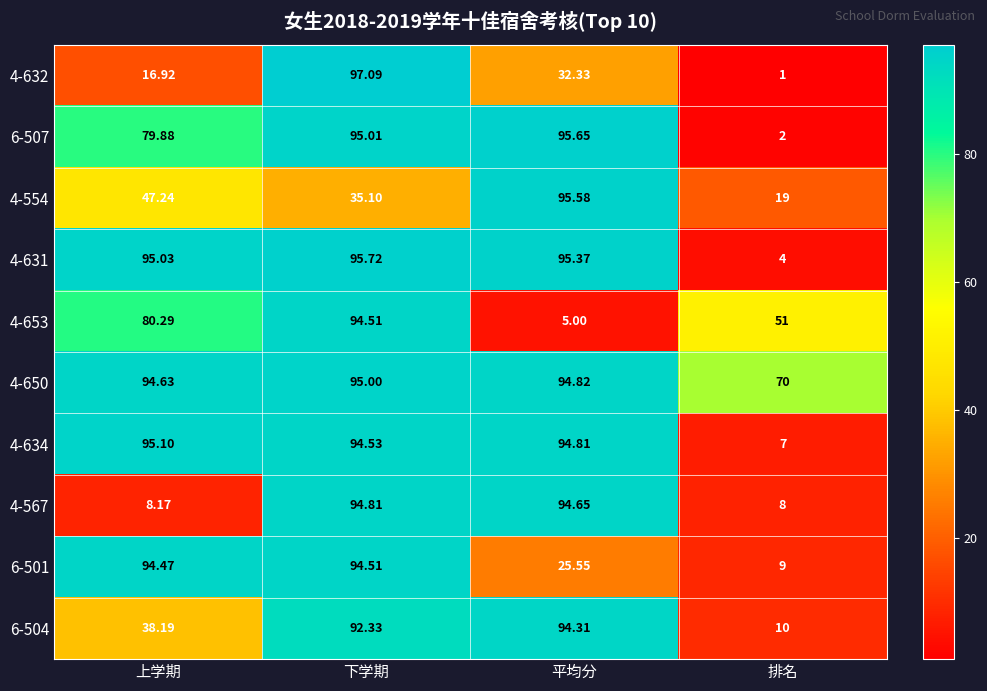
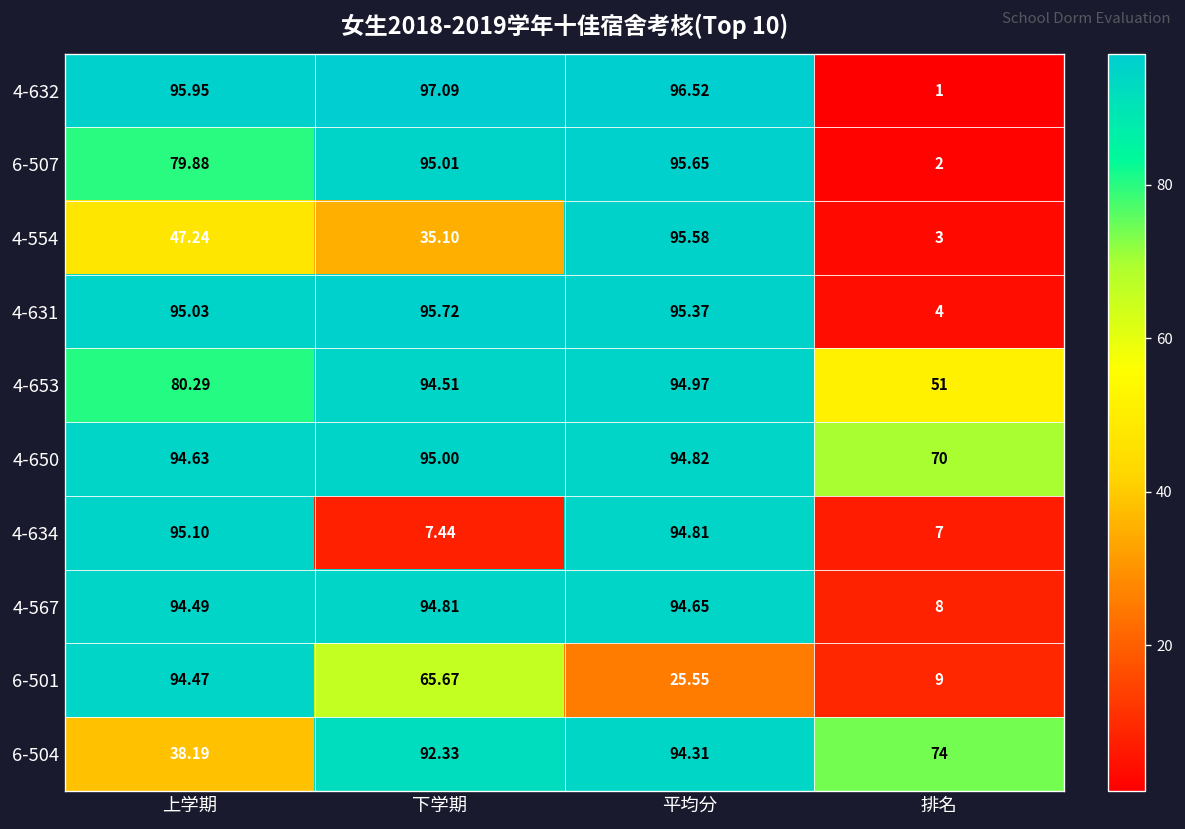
  {
    "4-632": {
-     "上学期": 16.92,
+     "上学期": 95.95,
      "下学期": 97.09,
-     "平均分": 32.33,
+     "平均分": 96.52,
      "排名": 1
    },
    "6-507": {
      "上学期": 79.88,
      "下学期": 95.01,
      "平均分": 95.65,
      "排名": 2
    },
    "4-554": {
      "上学期": 47.24,
      "下学期": 35.10,
      "平均分": 95.58,
-     "排名": 19
+     "排名": 3
    },
    "4-631": {
      "上学期": 95.03,
      "下学期": 95.72,
      "平均分": 95.37,
      "排名": 4
    },
    "4-653": {
      "上学期": 80.29,
      "下学期": 94.51,
-     "平均分": 5.00,
+     "平均分": 94.97,
      "排名": 51
    },
    "4-650": {
      "上学期": 94.63,
      "下学期": 95.00,
      "平均分": 94.82,
      "排名": 70
    },
    "4-634": {
      "上学期": 95.10,
-     "下学期": 94.53,
+     "下学期": 7.44,
      "平均分": 94.81,
      "排名": 7
    },
    "4-567": {
-     "上学期": 8.17,
+     "上学期": 94.49,
      "下学期": 94.81,
      "平均分": 94.65,
      "排名": 8
    },
    "6-501": {
      "上学期": 94.47,
-     "下学期": 94.51,
+     "下学期": 65.67,
      "平均分": 25.55,
      "排名": 9
    },
    "6-504": {
      "上学期": 38.19,
      "下学期": 92.33,
      "平均分": 94.31,
-     "排名": 10
+     "排名": 74
    }
  }
